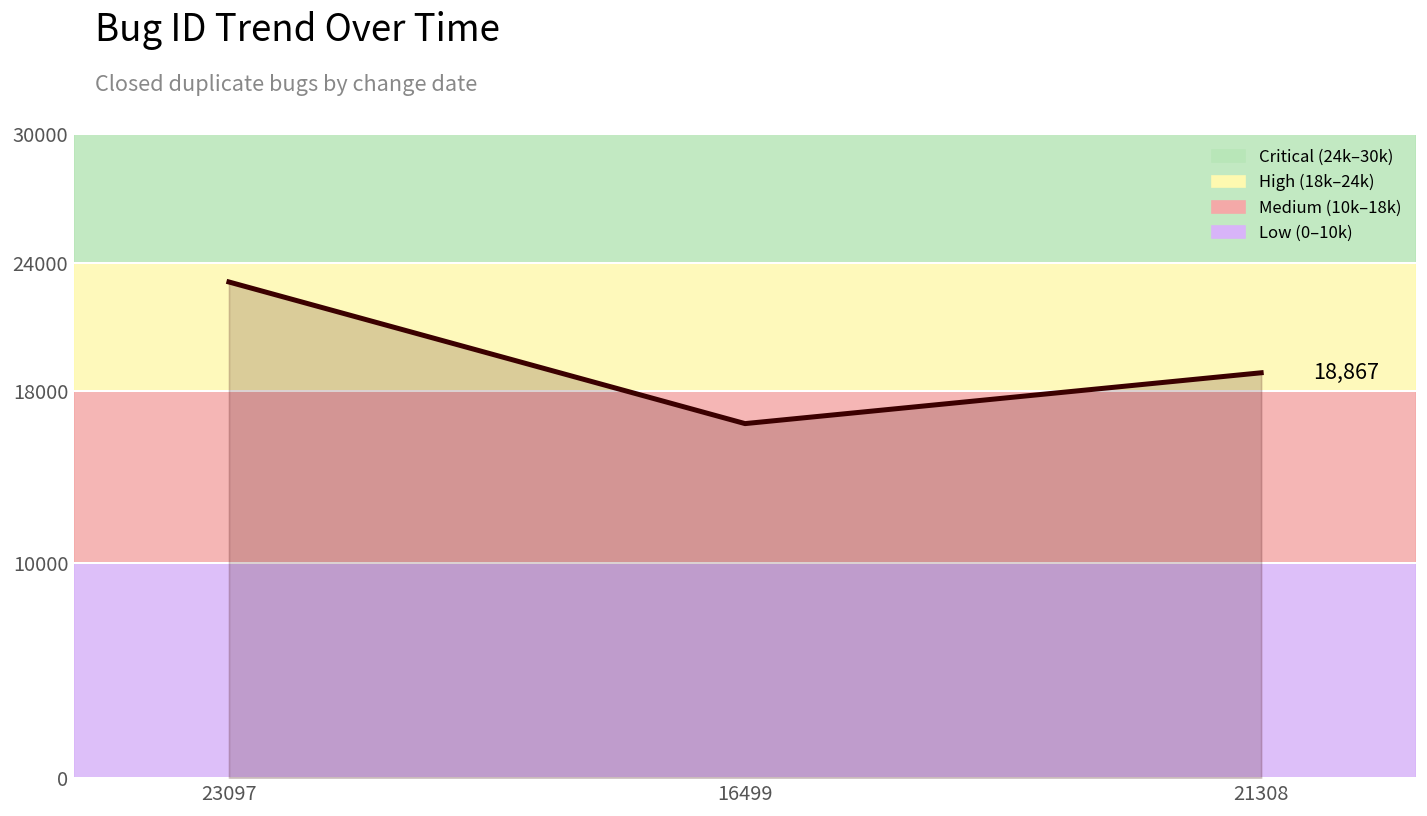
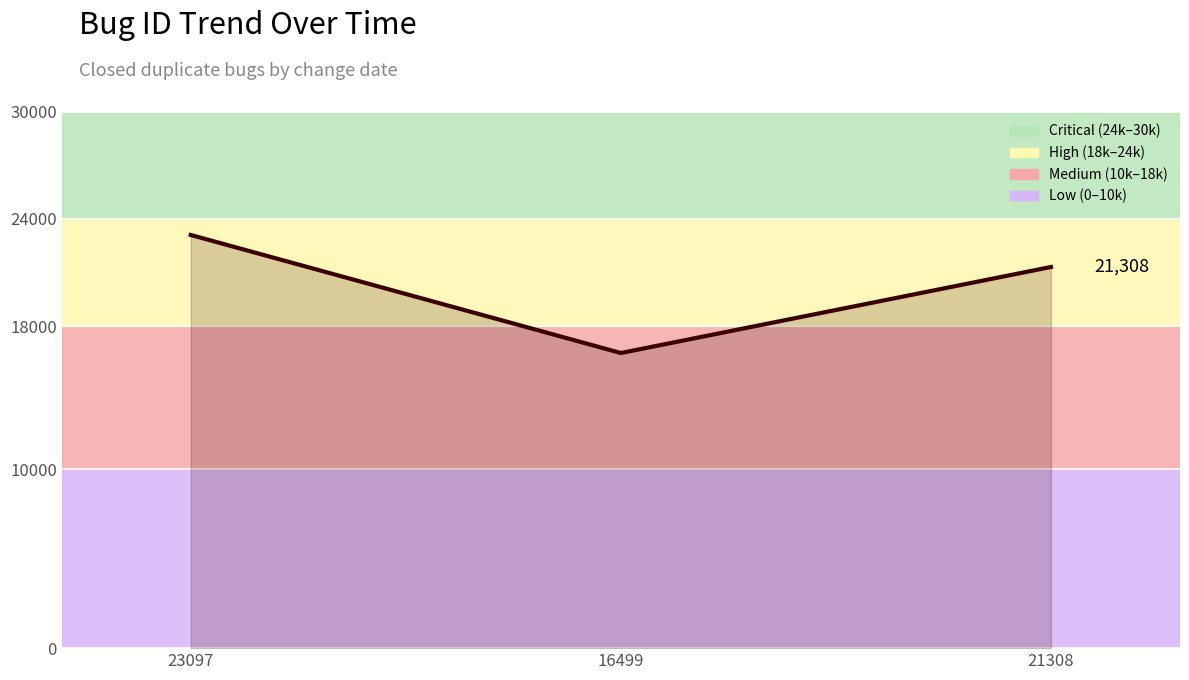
  {
-   "21308": "18,867"
+   "21308": "21,308"
  }
